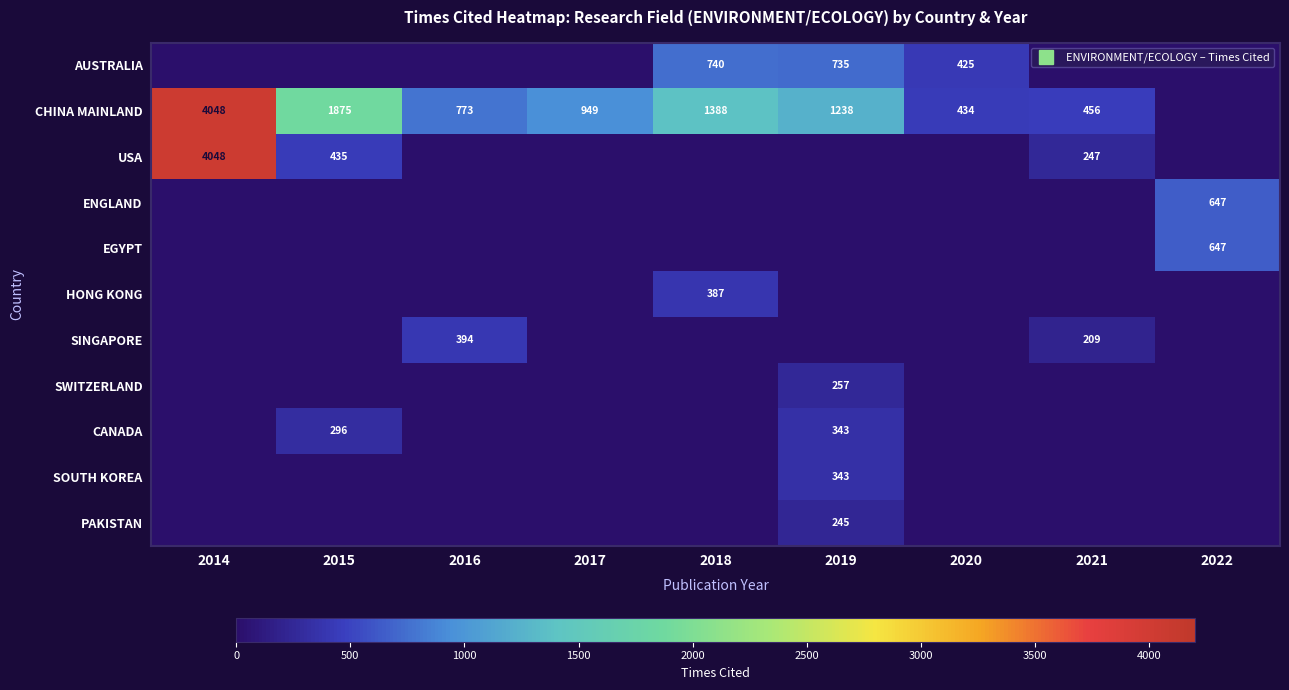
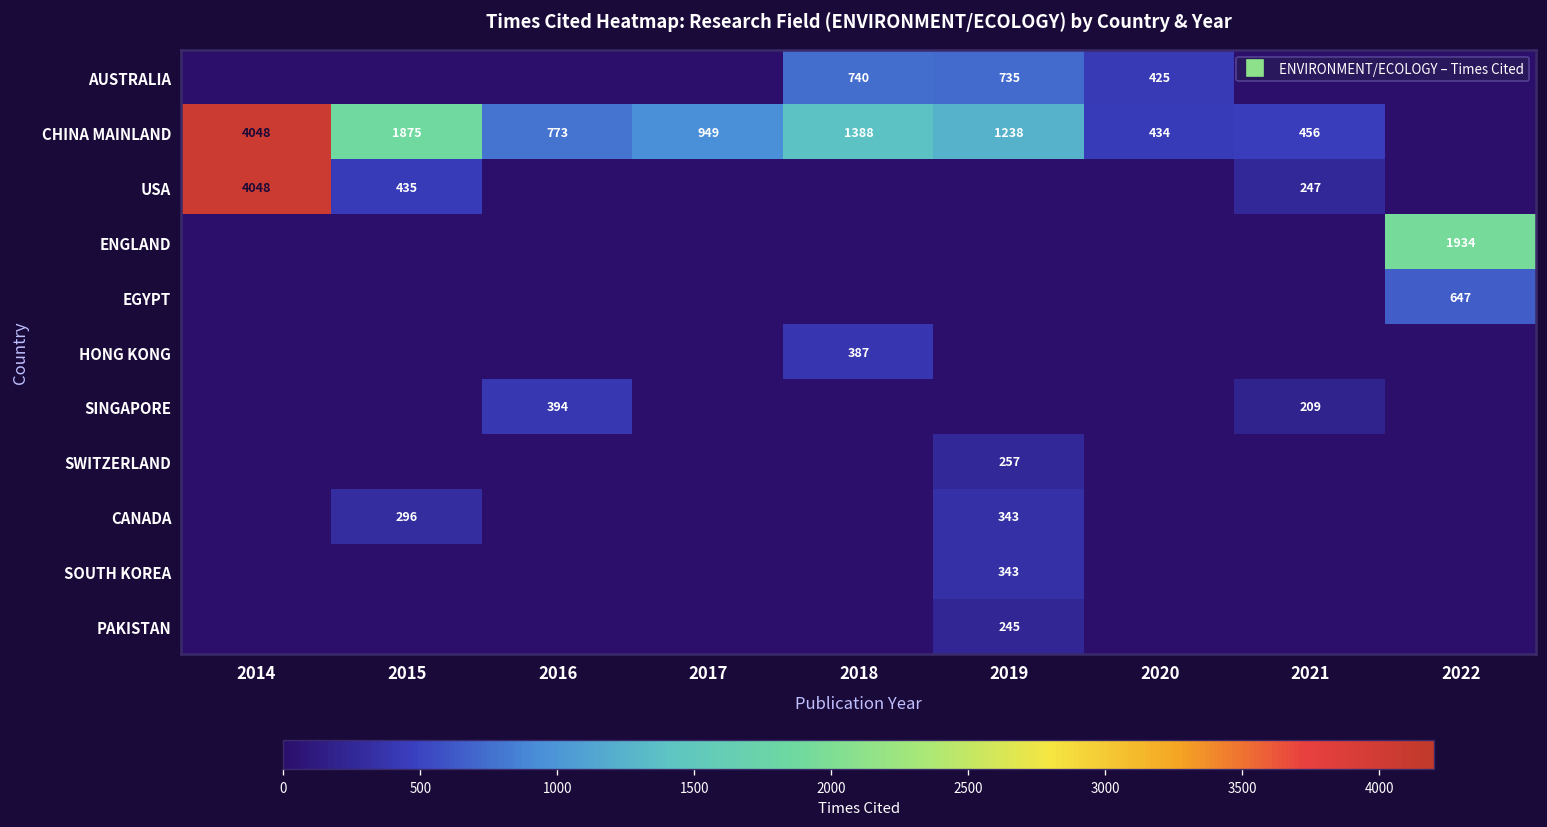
  {
    "AUSTRALIA": {
      "2018": 740,
      "2019": 735,
      "2020": 425
    },
    "CHINA MAINLAND": {
      "2014": 4048,
      "2015": 1875,
      "2016": 773,
      "2017": 949,
      "2018": 1388,
      "2019": 1238,
      "2020": 434,
      "2021": 456
    },
    "USA": {
      "2014": 4048,
      "2015": 435,
      "2021": 247
    },
    "ENGLAND": {
-     "2022": 647
+     "2022": 1934
    },
    "EGYPT": {
      "2022": 647
    },
    "HONG KONG": {
      "2018": 387
    },
    "SINGAPORE": {
      "2016": 394,
      "2021": 209
    },
    "SWITZERLAND": {
      "2019": 257
    },
    "CANADA": {
      "2015": 296,
      "2019": 343
    },
    "SOUTH KOREA": {
      "2019": 343
    },
    "PAKISTAN": {
      "2019": 245
    }
  }
